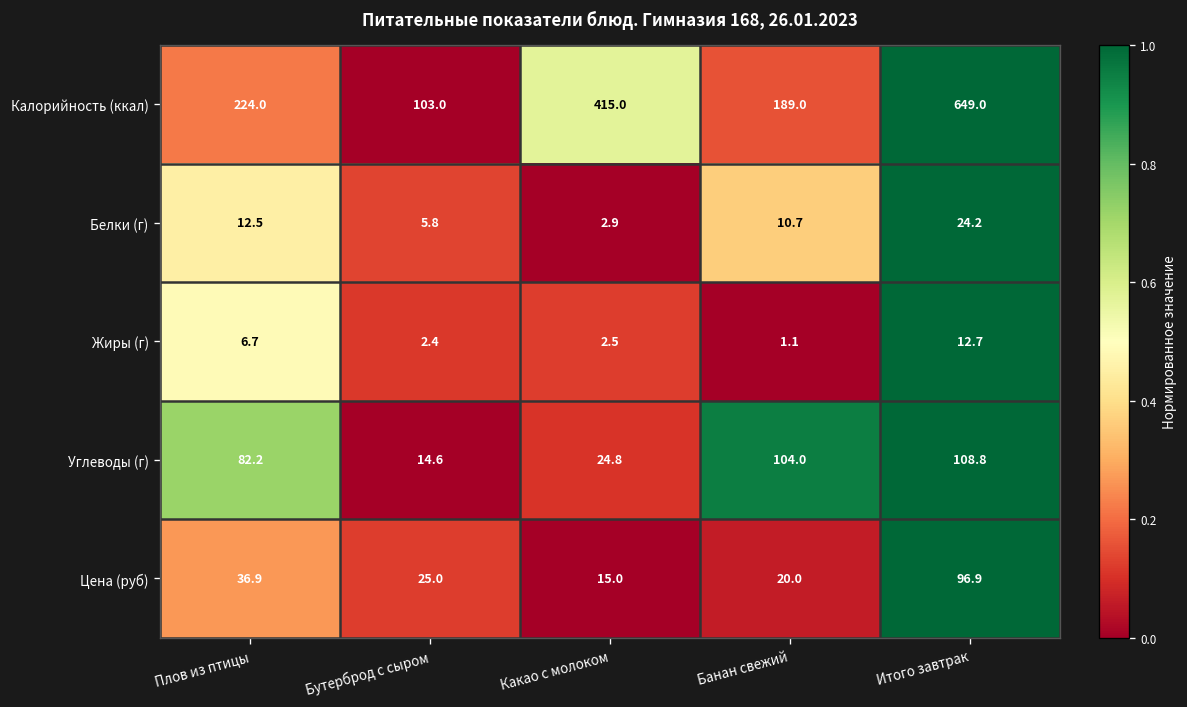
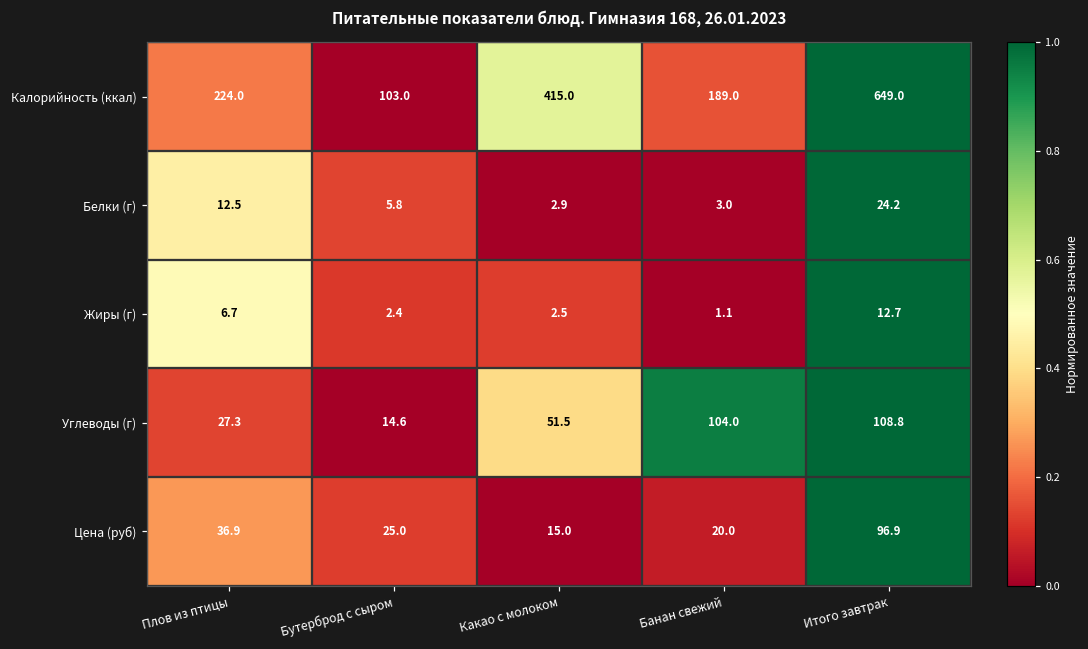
  {
    "Калорийность (ккал)": {
      "Плов из птицы": 224.0,
      "Бутерброд с сыром": 103.0,
      "Какао с молоком": 415.0,
      "Банан свежий": 189.0,
      "Итого завтрак": 649.0
    },
    "Белки (г)": {
      "Плов из птицы": 12.5,
      "Бутерброд с сыром": 5.8,
      "Какао с молоком": 2.9,
-     "Банан свежий": 10.7,
+     "Банан свежий": 3.0,
      "Итого завтрак": 24.2
    },
    "Жиры (г)": {
      "Плов из птицы": 6.7,
      "Бутерброд с сыром": 2.4,
      "Какао с молоком": 2.5,
      "Банан свежий": 1.1,
      "Итого завтрак": 12.7
    },
    "Углеводы (г)": {
-     "Плов из птицы": 82.2,
+     "Плов из птицы": 27.3,
      "Бутерброд с сыром": 14.6,
-     "Какао с молоком": 24.8,
+     "Какао с молоком": 51.5,
      "Банан свежий": 104.0,
      "Итого завтрак": 108.8
    },
    "Цена (руб)": {
      "Плов из птицы": 36.9,
      "Бутерброд с сыром": 25.0,
      "Какао с молоком": 15.0,
      "Банан свежий": 20.0,
      "Итого завтрак": 96.9
    }
  }
